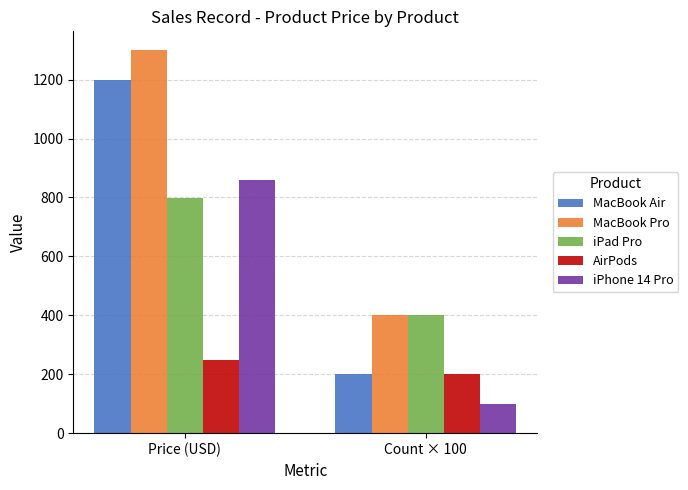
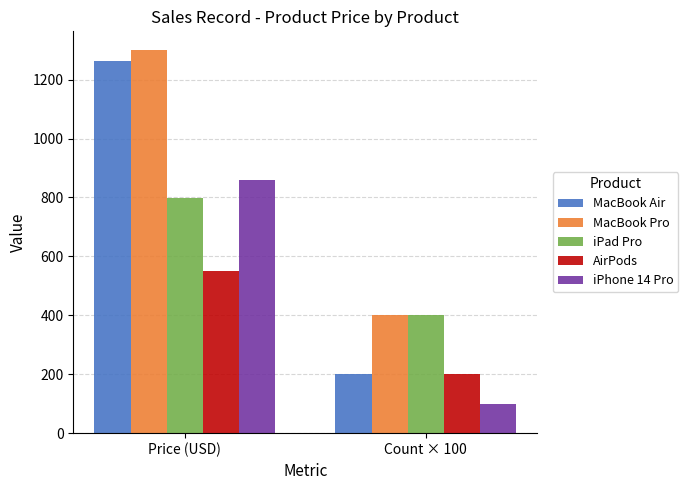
  {
    "MacBook Air": {
-     "Price (USD)": 1200,
+     "Price (USD)": 1260,
      "Count × 100": 200
    },
    "MacBook Pro": {
      "Price (USD)": 1300,
      "Count × 100": 400
    },
    "iPad Pro": {
      "Price (USD)": 800,
      "Count × 100": 400
    },
    "AirPods": {
-     "Price (USD)": 250,
+     "Price (USD)": 550,
      "Count × 100": 200
    },
    "iPhone 14 Pro": {
      "Price (USD)": 860,
      "Count × 100": 100
    }
  }
